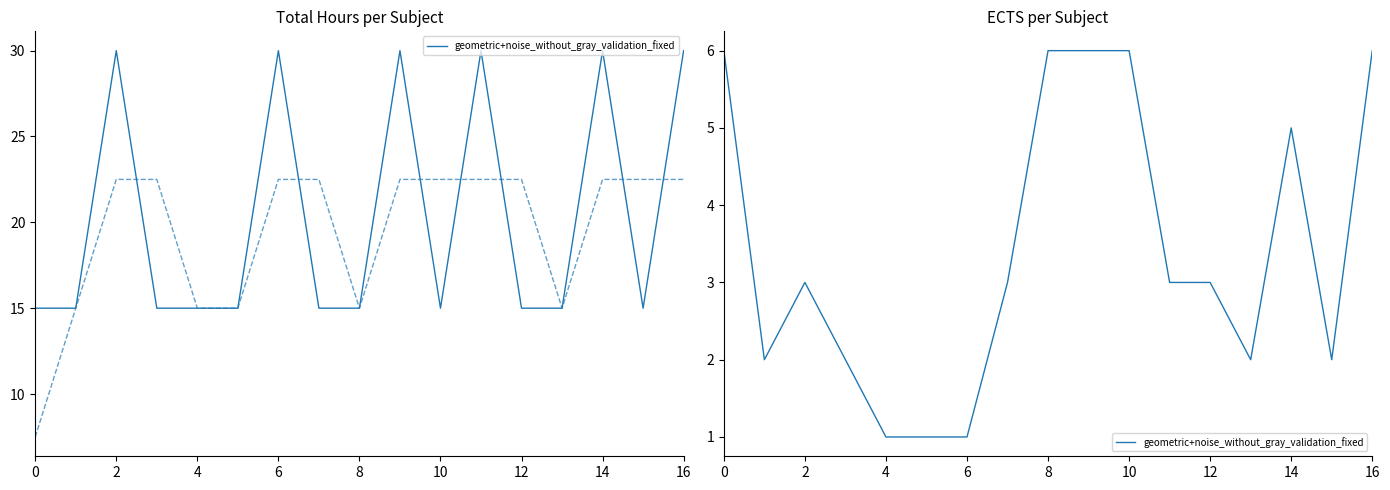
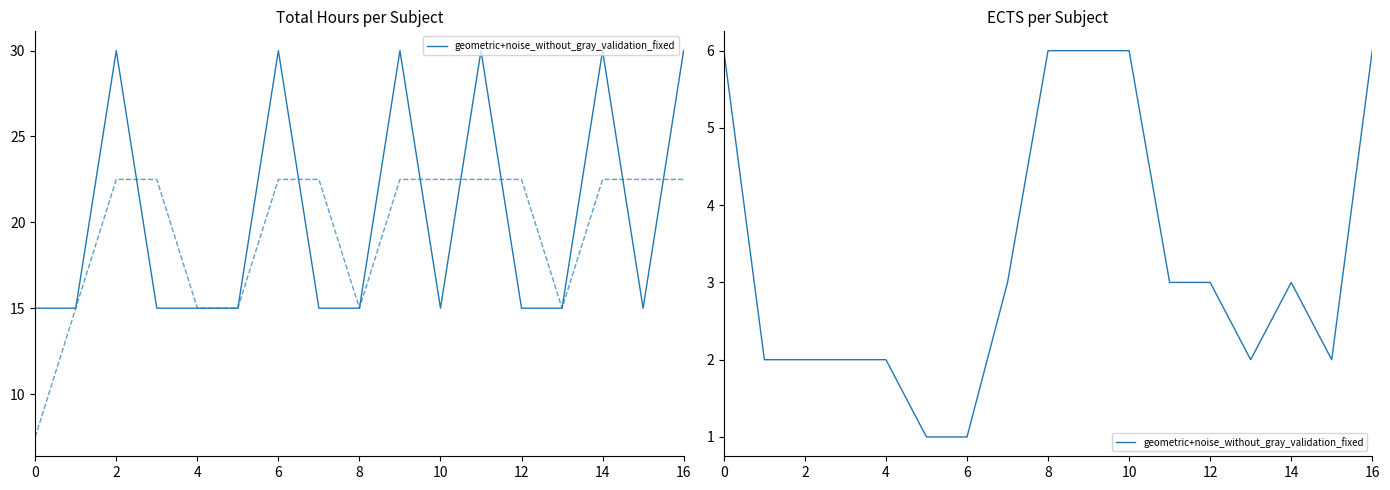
  {
    "ECTS per Subject": {
      "0": 6,
-     "2": 3,
-     "4": 1,
+     "2": 2,
+     "4": 2,
      "6": 1,
      "8": 6,
      "10": 6,
      "12": 3,
-     "14": 5,
+     "14": 3,
      "16": 6
    }
  }
